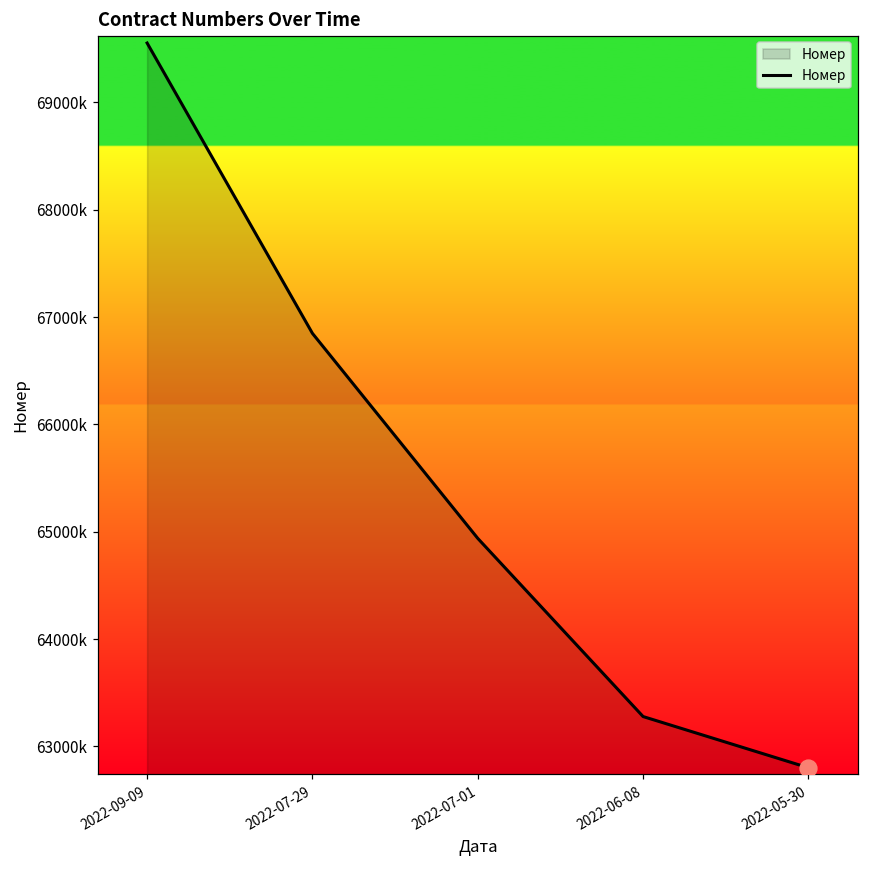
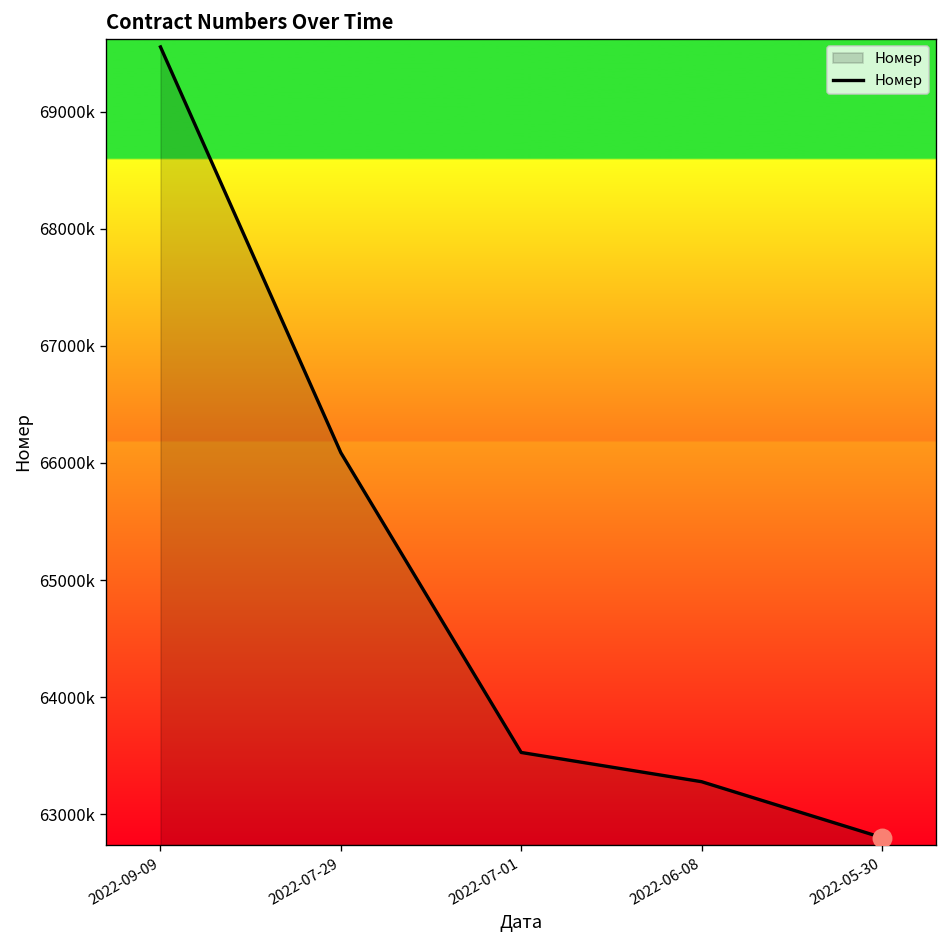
  {
    "Номер": {
      "2022-09-09": 69600000,
-     "2022-07-29": 66800000,
-     "2022-07-01": 64900000,
+     "2022-07-29": 66100000,
+     "2022-07-01": 63500000,
      "2022-06-08": 63300000
    }
  }
